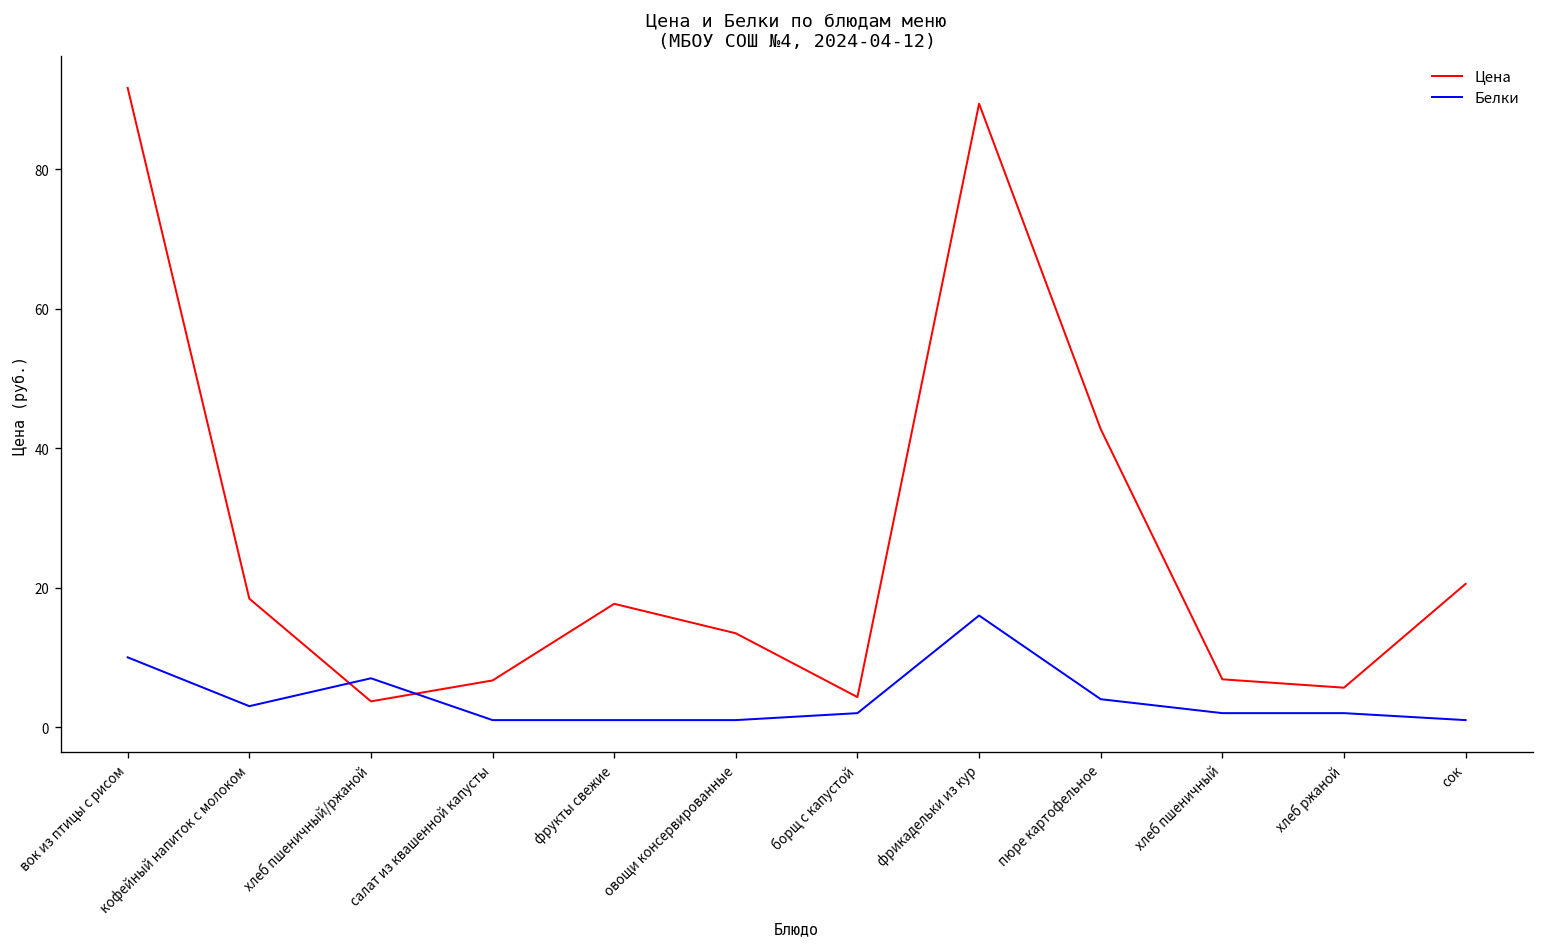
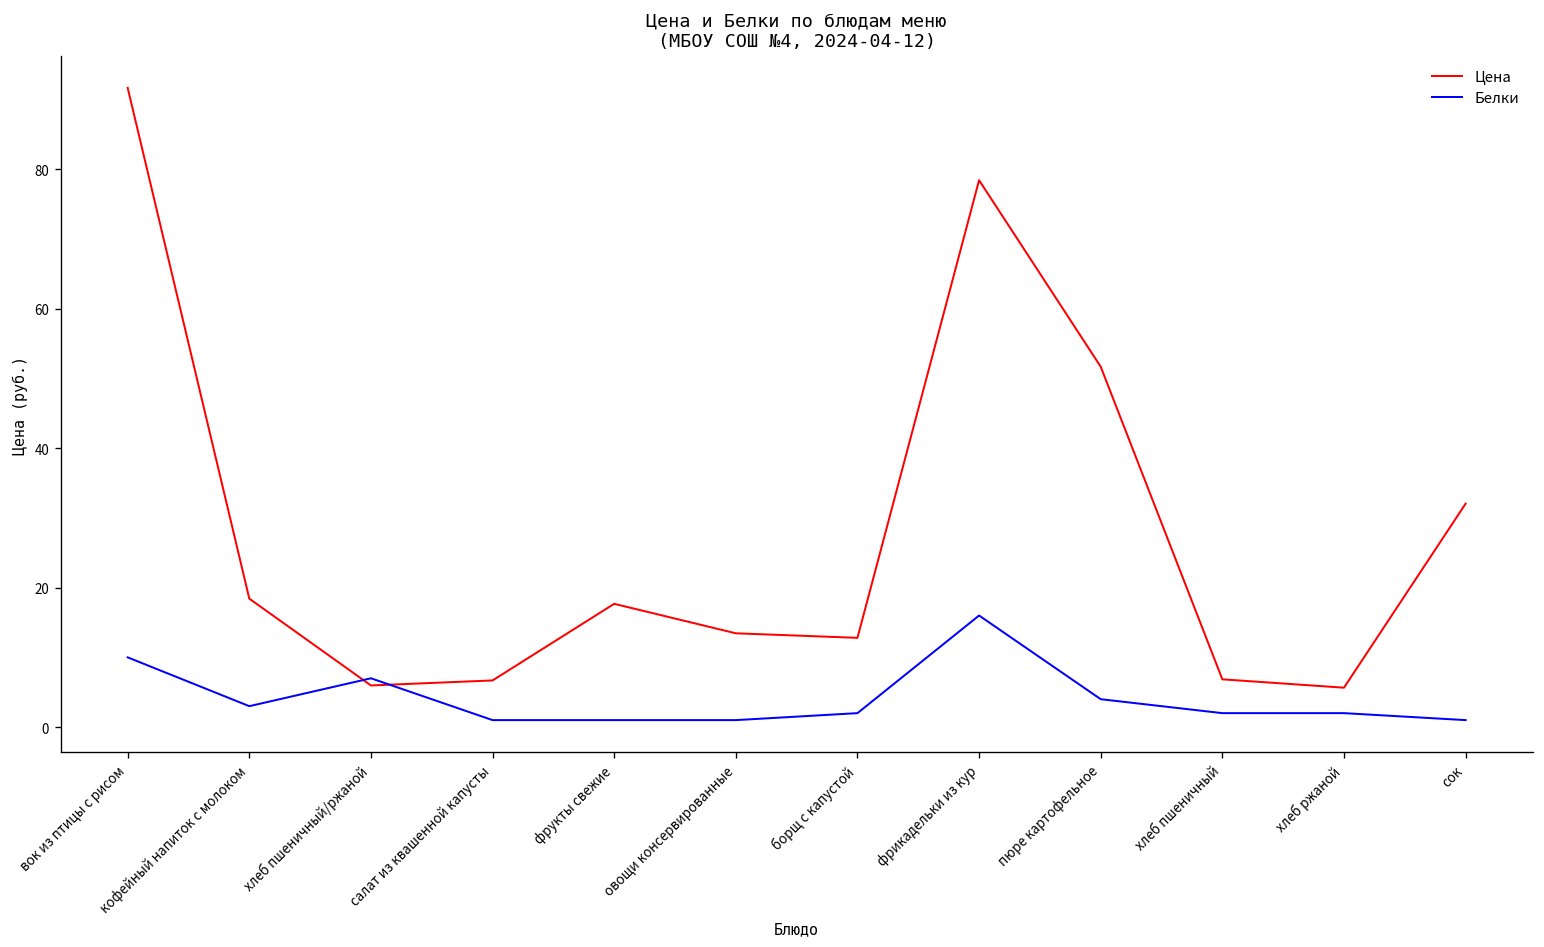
  {
    "Цена": {
      "вок из птицы с рисом": 92,
      "кофейный напиток с молоком": 18,
-     "хлеб пшеничный/ржаной": 4,
+     "хлеб пшеничный/ржаной": 6,
      "салат из квашенной капусты": 7,
      "фрукты свежие": 18,
      "овощи консервированные": 13,
-     "борщ с капустой": 4,
-     "фрикадельки из кур": 89,
-     "пюре картофельное": 43,
+     "борщ с капустой": 13,
+     "фрикадельки из кур": 78,
+     "пюре картофельное": 52,
      "хлеб пшеничный": 7,
      "хлеб ржаной": 6,
-     "сок": 21
+     "сок": 32
    },
    "Белки": {
      "вок из птицы с рисом": 10,
      "кофейный напиток с молоком": 3,
      "хлеб пшеничный/ржаной": 7,
      "салат из квашенной капусты": 1,
      "фрукты свежие": 1,
      "овощи консервированные": 1,
      "борщ с капустой": 2,
      "фрикадельки из кур": 16,
      "пюре картофельное": 4,
      "хлеб пшеничный": 2,
      "хлеб ржаной": 2,
      "сок": 1
    }
  }
